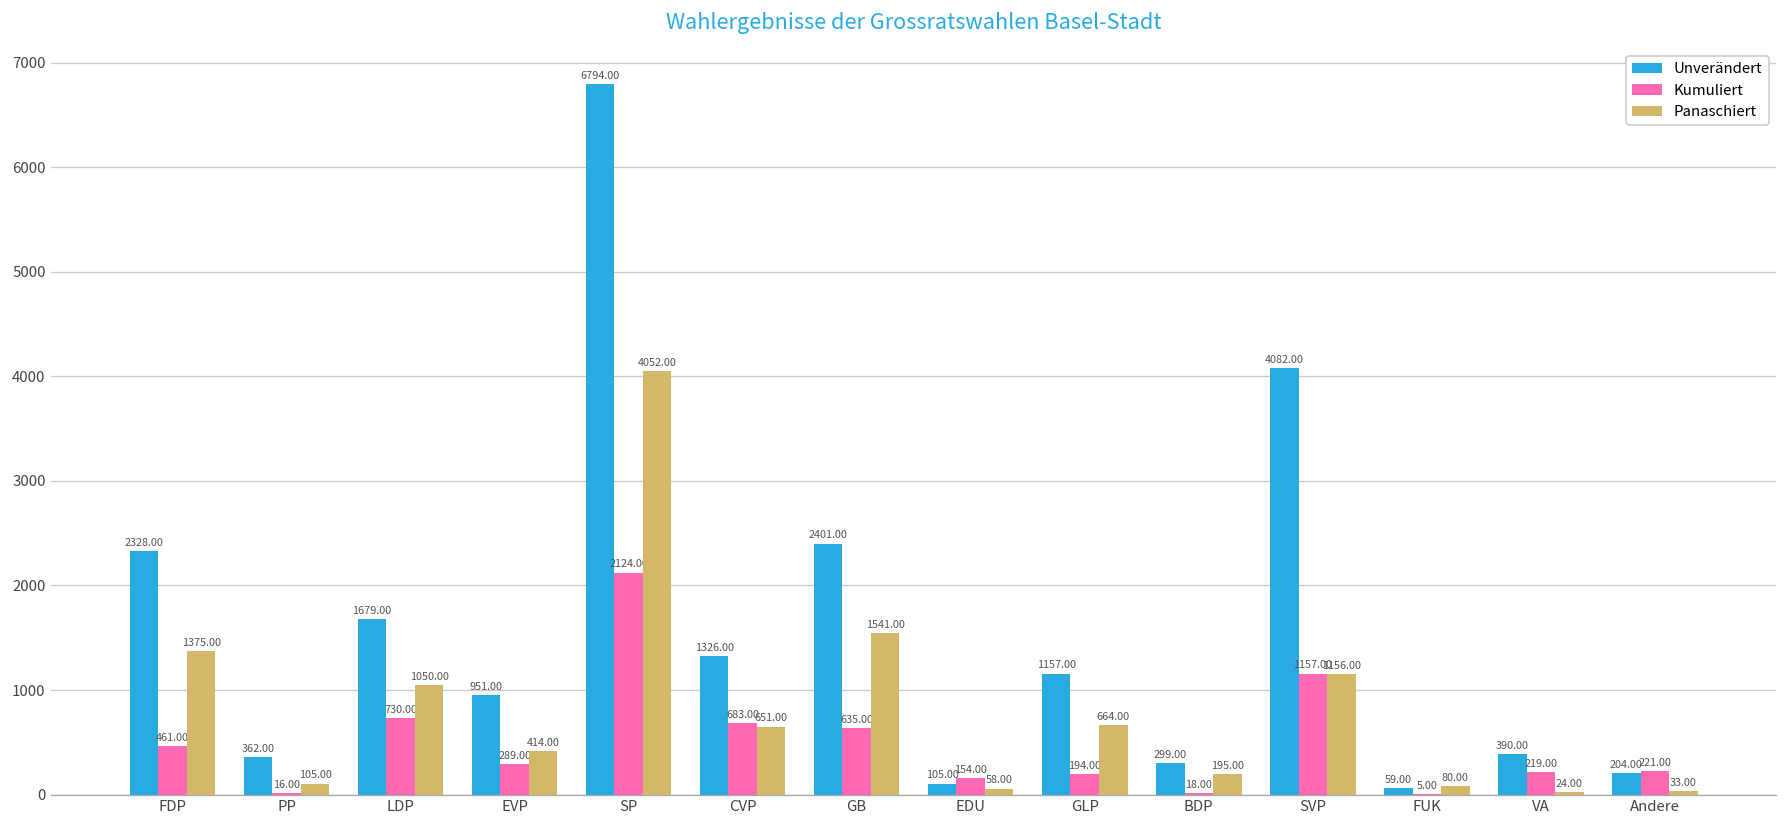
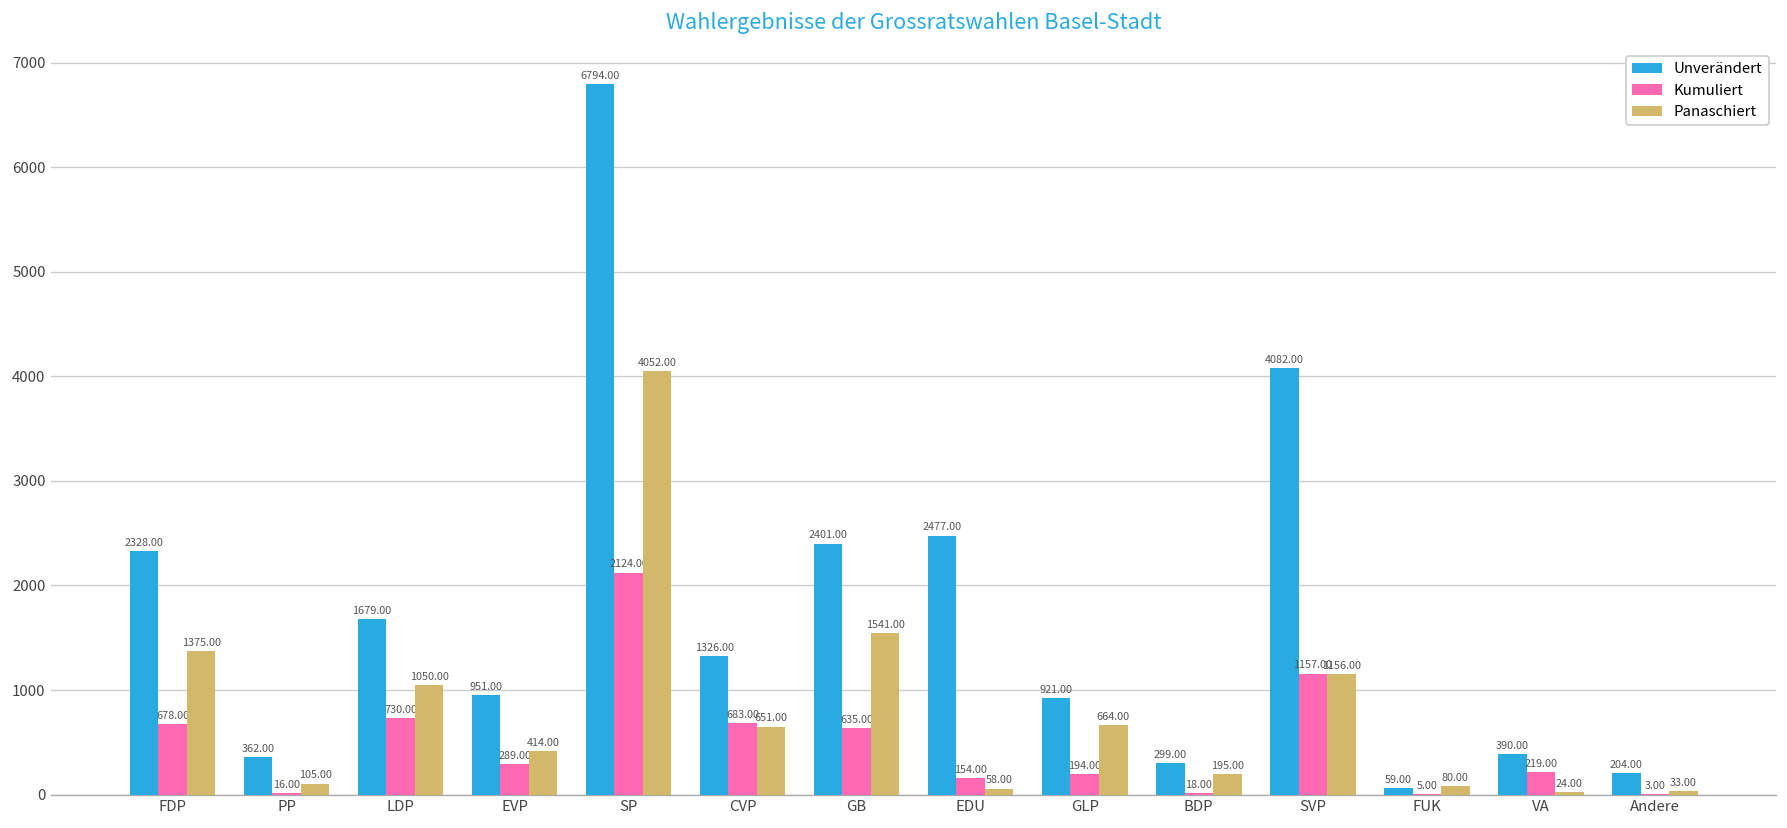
  {
    "Unverändert": {
      "FDP": 2328.00,
      "PP": 362.00,
      "LDP": 1679.00,
      "EVP": 951.00,
      "SP": 6794.00,
      "CVP": 1326.00,
      "GB": 2401.00,
-     "EDU": 105.00,
-     "GLP": 1157.00,
+     "EDU": 2477.00,
+     "GLP": 921.00,
      "BDP": 299.00,
      "SVP": 4082.00,
      "FUK": 59.00,
      "VA": 390.00,
      "Andere": 204.00
    },
    "Kumuliert": {
-     "FDP": 461.00,
+     "FDP": 678.00,
      "PP": 16.00,
      "LDP": 730.00,
      "EVP": 289.00,
      "SP": 2124.00,
      "CVP": 683.00,
      "GB": 635.00,
      "EDU": 154.00,
      "GLP": 194.00,
      "BDP": 18.00,
      "FUK": 5.00,
      "VA": 219.00,
-     "Andere": 221.00
+     "Andere": 3.00
    },
    "Panaschiert": {
      "FDP": 1375.00,
      "PP": 105.00,
      "LDP": 1050.00,
      "EVP": 414.00,
      "SP": 4052.00,
      "CVP": 651.00,
      "GB": 1541.00,
      "EDU": 58.00,
      "GLP": 664.00,
      "BDP": 195.00,
      "FUK": 80.00,
      "VA": 24.00,
      "Andere": 33.00
    }
  }
